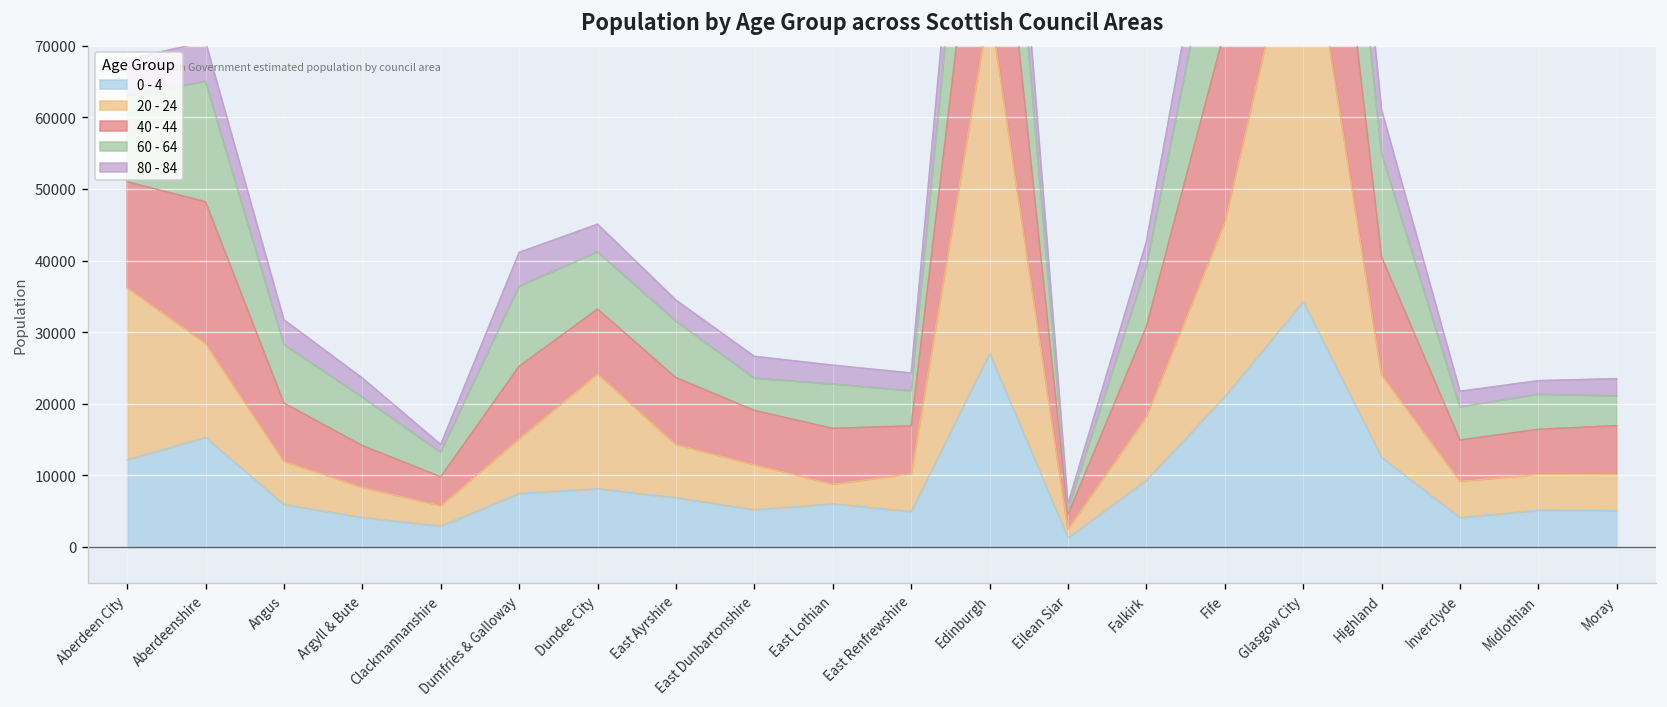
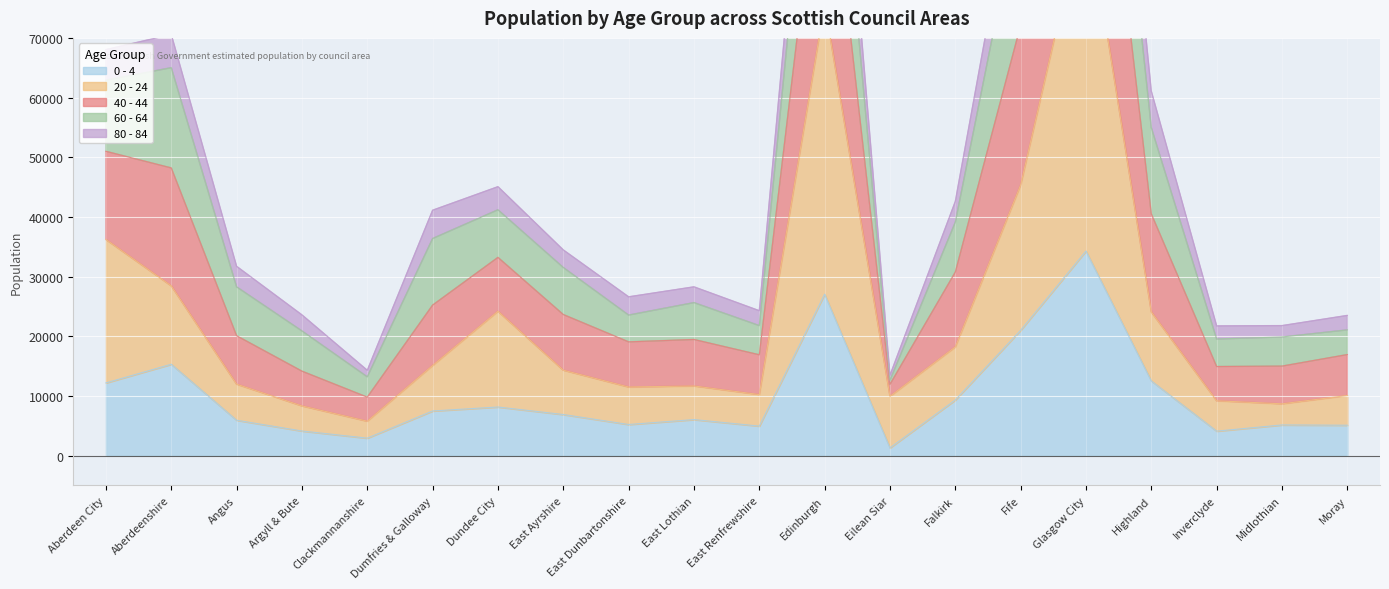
  {
    "20 - 24": {
      "Aberdeen City": 24000,
      "Aberdeenshire": 13000,
      "Angus": 6000,
      "Argyll & Bute": 4000,
      "Clackmannanshire": 3000,
      "Dumfries & Galloway": 8000,
      "Dundee City": 16000,
      "East Ayrshire": 7000,
      "East Dunbartonshire": 6000,
-     "East Lothian": 3000,
+     "East Lothian": 6000,
      "East Renfrewshire": 5000,
-     "Eilean Siar": 1000,
+     "Eilean Siar": 9000,
      "Falkirk": 9000,
      "Fife": 24000,
      "Highland": 12000,
      "Inverclyde": 5000,
-     "Midlothian": 5000,
+     "Midlothian": 4000,
      "Moray": 5000
    },
    "40 - 44": {
      "Aberdeen City": 15000,
      "Aberdeenshire": 20000,
      "Angus": 8000,
      "Argyll & Bute": 6000,
      "Clackmannanshire": 4000,
      "Dumfries & Galloway": 10000,
      "Dundee City": 9000,
      "East Ayrshire": 9000,
      "East Dunbartonshire": 8000,
      "East Lothian": 8000,
      "East Renfrewshire": 7000,
      "Eilean Siar": 2000,
      "Falkirk": 13000,
      "Highland": 16000,
      "Inverclyde": 6000,
      "Midlothian": 6000,
      "Moray": 7000
    },
    "60 - 64": {
      "Aberdeenshire": 17000,
      "Angus": 8000,
      "Argyll & Bute": 7000,
      "Clackmannanshire": 3000,
      "Dumfries & Galloway": 11000,
      "Dundee City": 8000,
      "East Ayrshire": 8000,
      "East Dunbartonshire": 4000,
      "East Lothian": 6000,
      "East Renfrewshire": 5000,
      "Eilean Siar": 1000,
      "Falkirk": 8000,
      "Highland": 14000,
      "Inverclyde": 5000,
      "Midlothian": 5000,
      "Moray": 4000
    }
  }
